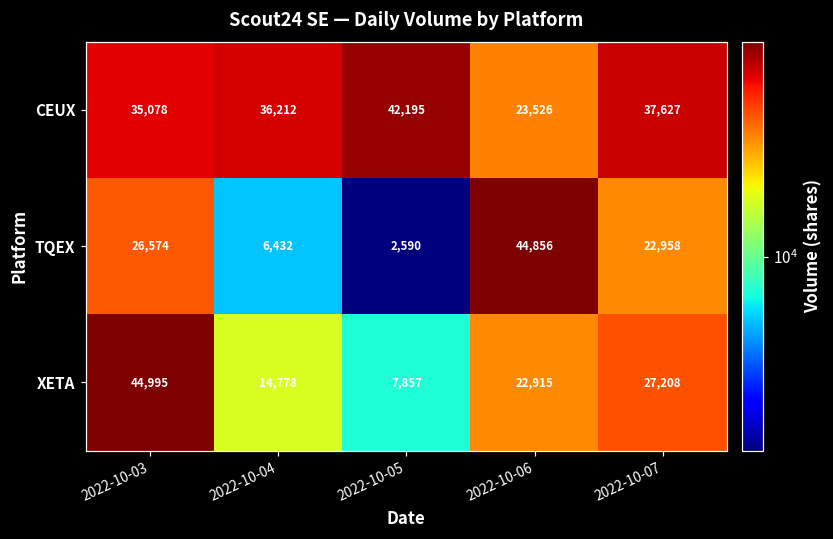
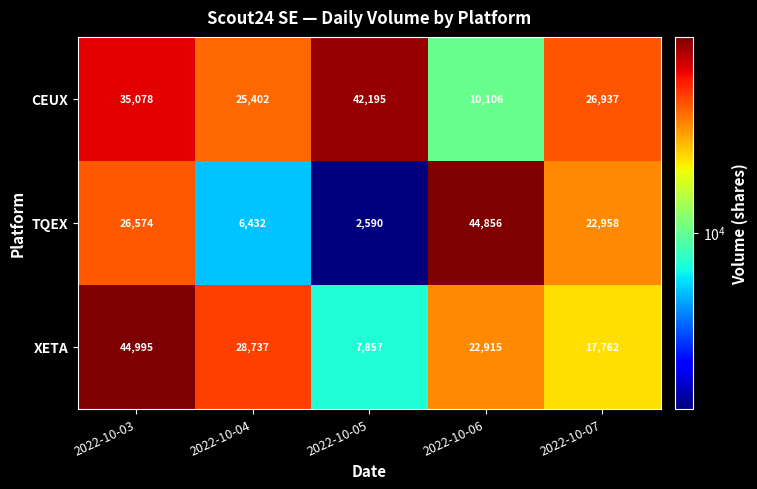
  {
    "CEUX": {
      "2022-10-03": "35,078",
-     "2022-10-04": "36,212",
+     "2022-10-04": "25,402",
      "2022-10-05": "42,195",
-     "2022-10-06": "23,526",
-     "2022-10-07": "37,627"
+     "2022-10-06": "10,106",
+     "2022-10-07": "26,937"
    },
    "TQEX": {
      "2022-10-03": "26,574",
      "2022-10-04": "6,432",
      "2022-10-05": "2,590",
      "2022-10-06": "44,856",
      "2022-10-07": "22,958"
    },
    "XETA": {
      "2022-10-03": "44,995",
-     "2022-10-04": "14,778",
+     "2022-10-04": "28,737",
      "2022-10-05": "7,857",
      "2022-10-06": "22,915",
-     "2022-10-07": "27,208"
+     "2022-10-07": "17,762"
    }
  }
